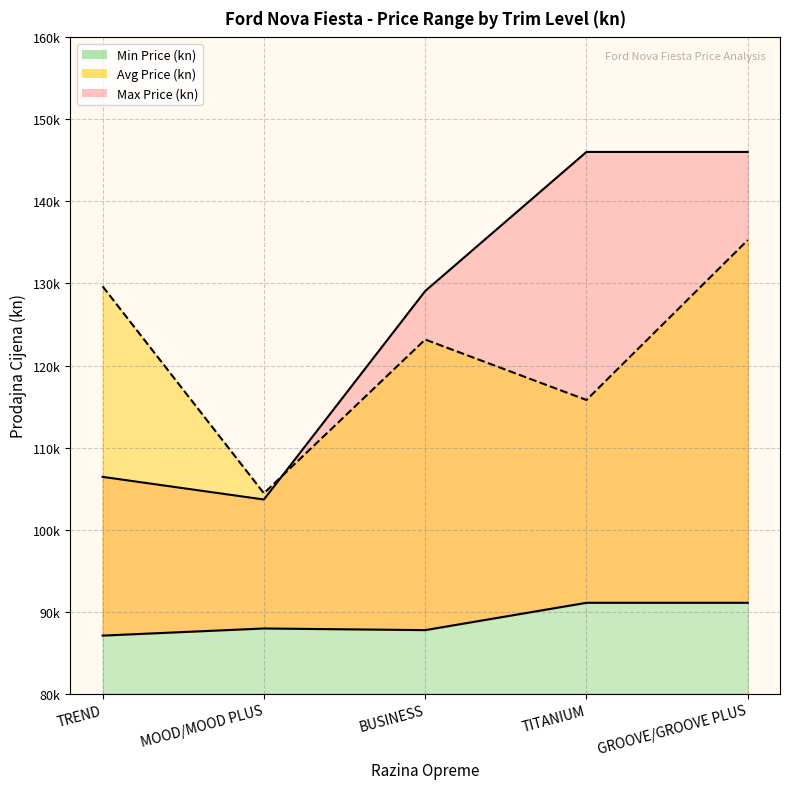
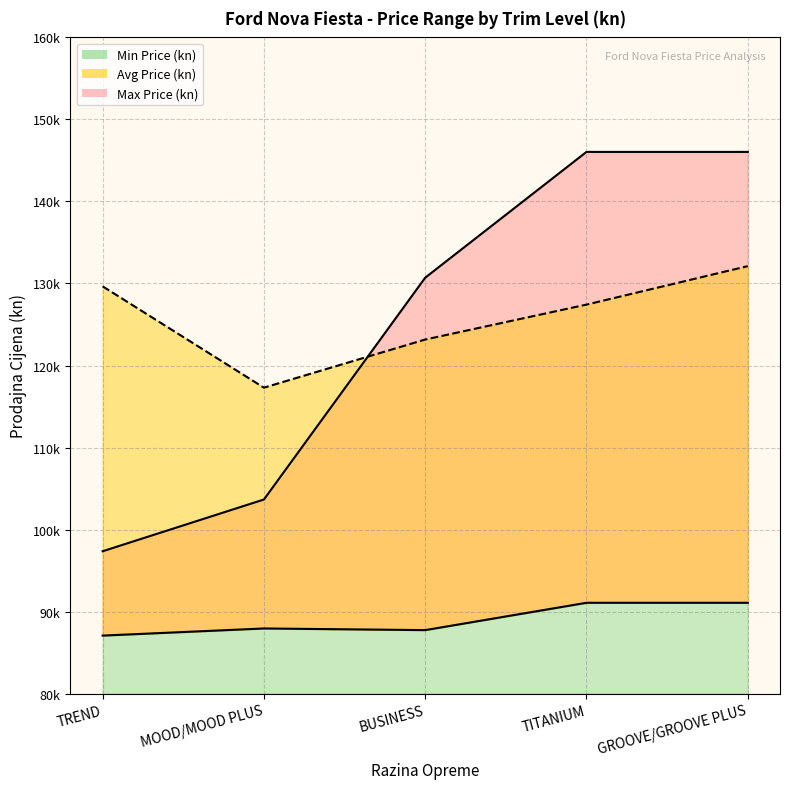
  {
    "Max Price (kn)": {
-     "TREND": 106000,
+     "TREND": 97000,
      "MOOD/MOOD PLUS": 104000,
-     "BUSINESS": 129000,
+     "BUSINESS": 131000,
      "TITANIUM": 146000,
      "GROOVE/GROOVE PLUS": 146000
    },
    "Min Price (kn)": {
      "TREND": 87000,
      "MOOD/MOOD PLUS": 88000,
      "BUSINESS": 88000,
      "TITANIUM": 91000,
      "GROOVE/GROOVE PLUS": 91000
    },
    "Avg Price (kn)": {
      "TREND": 130000,
-     "MOOD/MOOD PLUS": 104000,
+     "MOOD/MOOD PLUS": 117000,
      "BUSINESS": 123000,
-     "TITANIUM": 116000,
-     "GROOVE/GROOVE PLUS": 135000
+     "TITANIUM": 127000,
+     "GROOVE/GROOVE PLUS": 132000
    }
  }
